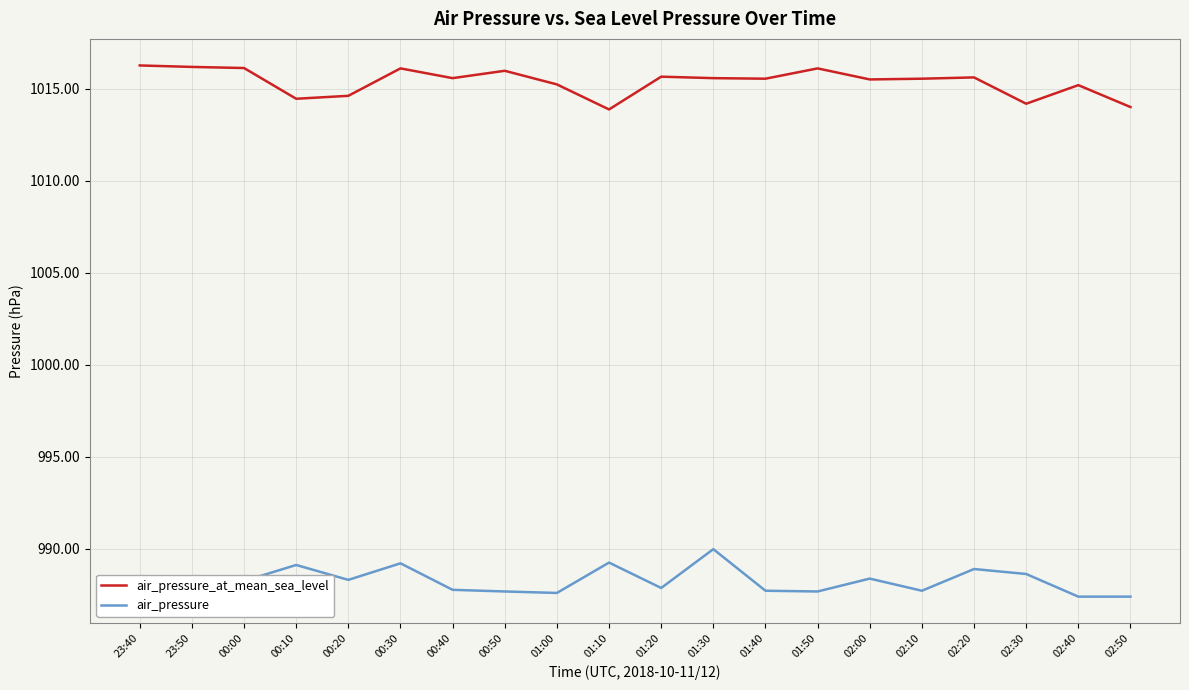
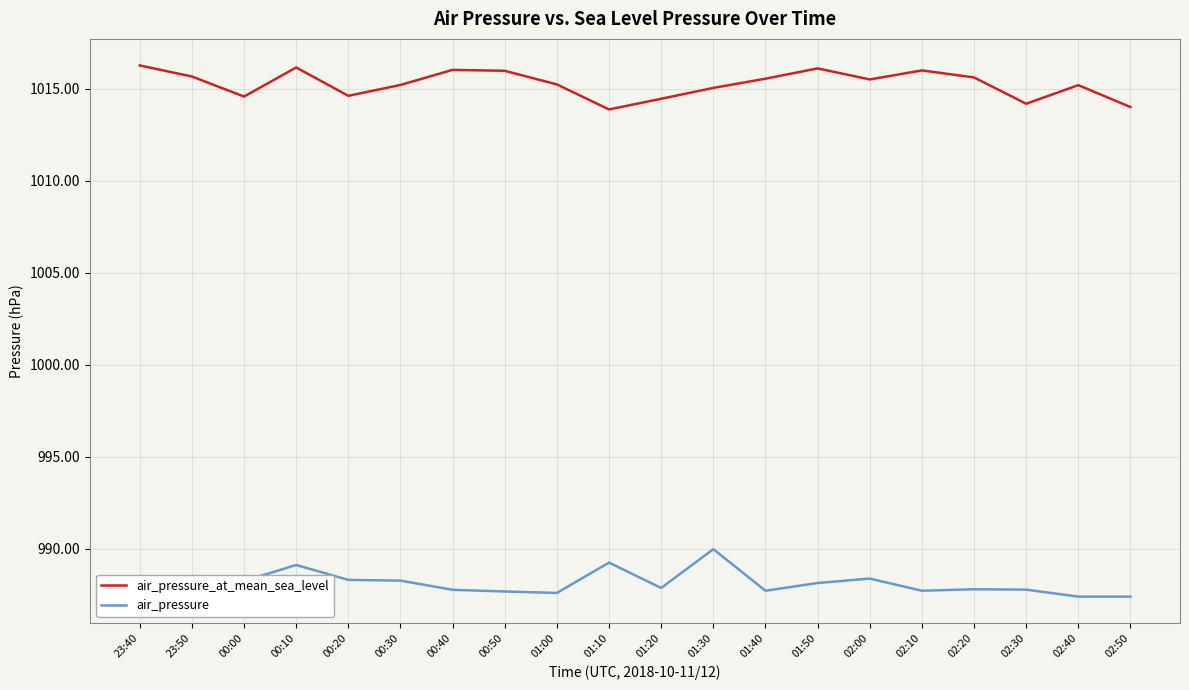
  {
    "air_pressure_at_mean_sea_level": {
      "23:40": 1016.3,
-     "23:50": 1016.2,
-     "00:00": 1016.1,
-     "00:10": 1014.5,
+     "23:50": 1015.7,
+     "00:00": 1014.6,
+     "00:10": 1016.2,
      "00:20": 1014.6,
-     "00:30": 1016.1,
-     "00:40": 1015.6,
+     "00:30": 1015.2,
+     "00:40": 1016.0,
      "00:50": 1016.0,
      "01:00": 1015.2,
      "01:10": 1013.9,
-     "01:20": 1015.7,
-     "01:30": 1015.6,
+     "01:20": 1014.5,
+     "01:30": 1015.0,
      "01:40": 1015.5,
      "01:50": 1016.1,
      "02:00": 1015.5,
-     "02:10": 1015.5,
+     "02:10": 1016.0,
      "02:20": 1015.6,
      "02:30": 1014.2,
      "02:40": 1015.2,
      "02:50": 1014.0
    },
    "air_pressure": {
      "00:10": 989.1,
      "00:20": 988.3,
-     "00:30": 989.2,
+     "00:30": 988.3,
      "00:40": 987.8,
      "00:50": 987.7,
      "01:00": 987.6,
      "01:10": 989.3,
      "01:20": 987.9,
      "01:30": 990.0,
      "01:40": 987.7,
-     "01:50": 987.7,
+     "01:50": 988.1,
      "02:00": 988.4,
      "02:10": 987.7,
-     "02:20": 988.9,
-     "02:30": 988.6,
+     "02:20": 987.8,
+     "02:30": 987.8,
      "02:40": 987.4,
      "02:50": 987.4
    }
  }
